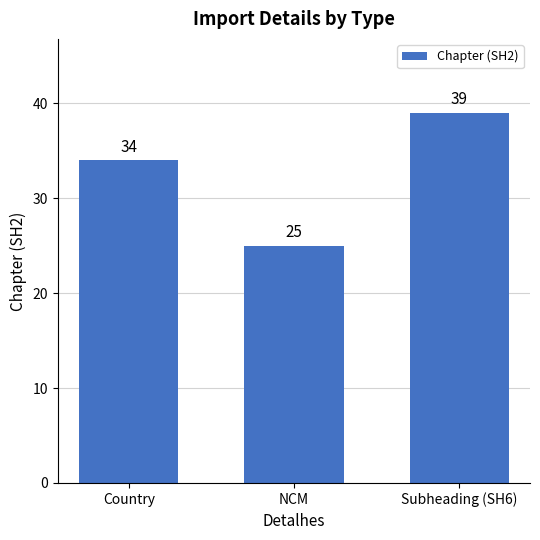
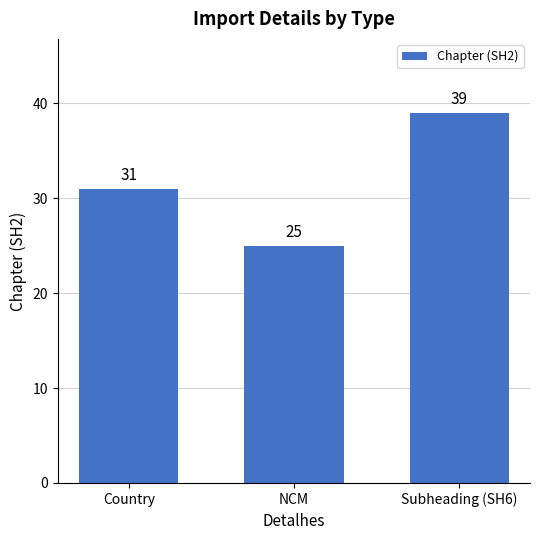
  {
-   "Country": 34,
+   "Country": 31,
    "NCM": 25,
    "Subheading (SH6)": 39
  }
